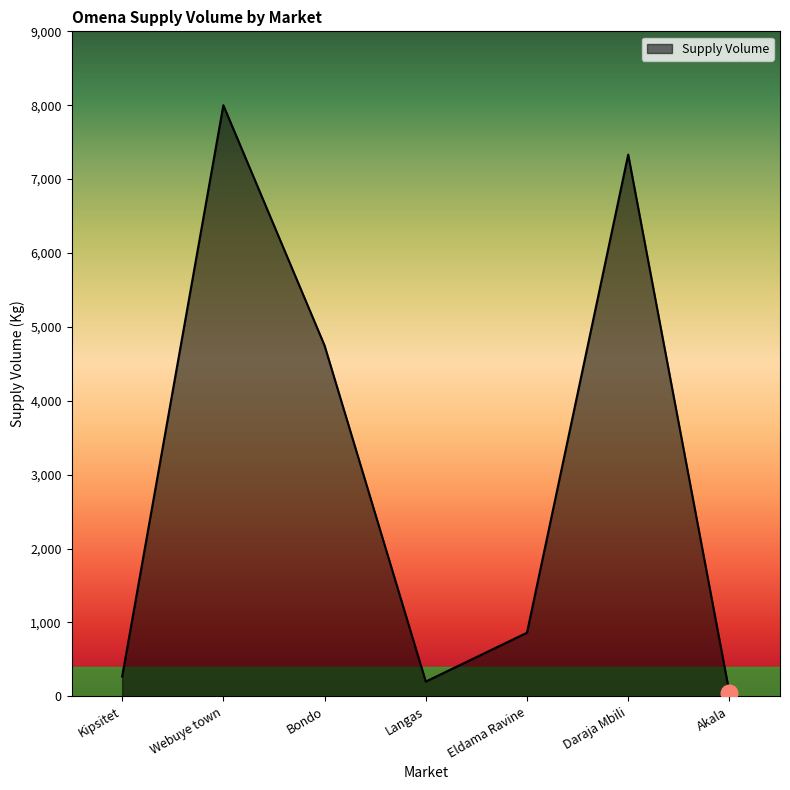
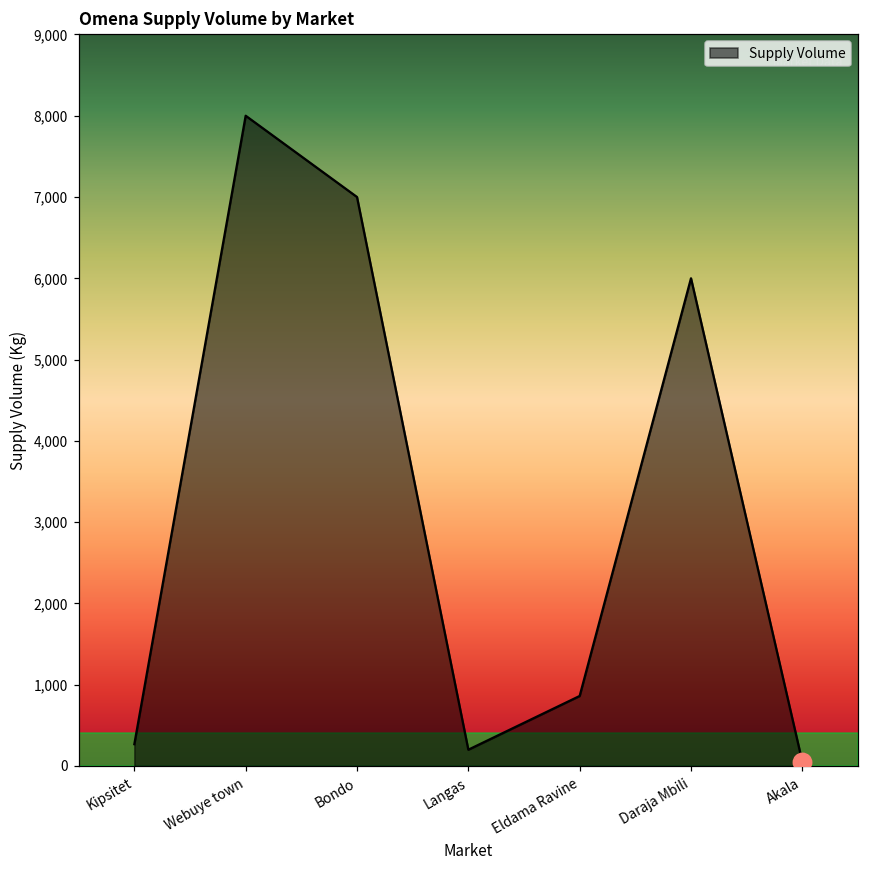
  {
    "Supply Volume": {
      "Webuye town": "8,000",
-     "Bondo": "4,700",
+     "Bondo": "7,000",
      "Eldama Ravine": "900",
-     "Daraja Mbili": "7,300"
+     "Daraja Mbili": "6,000"
    }
  }
